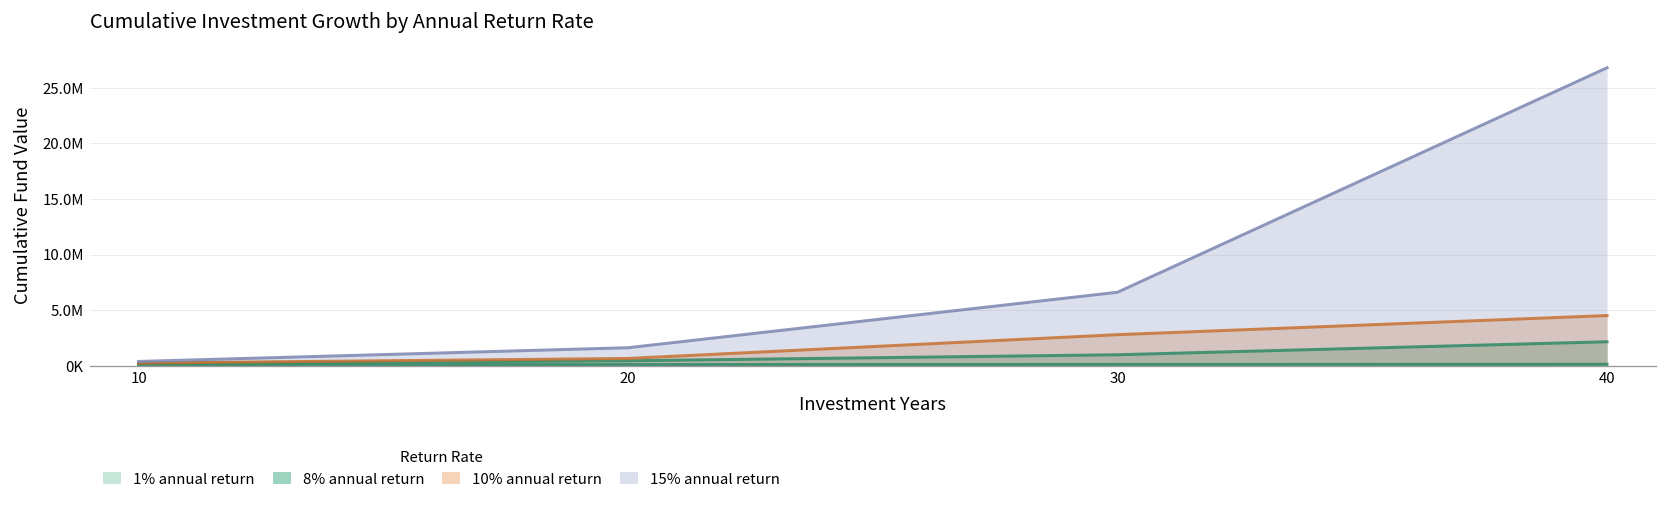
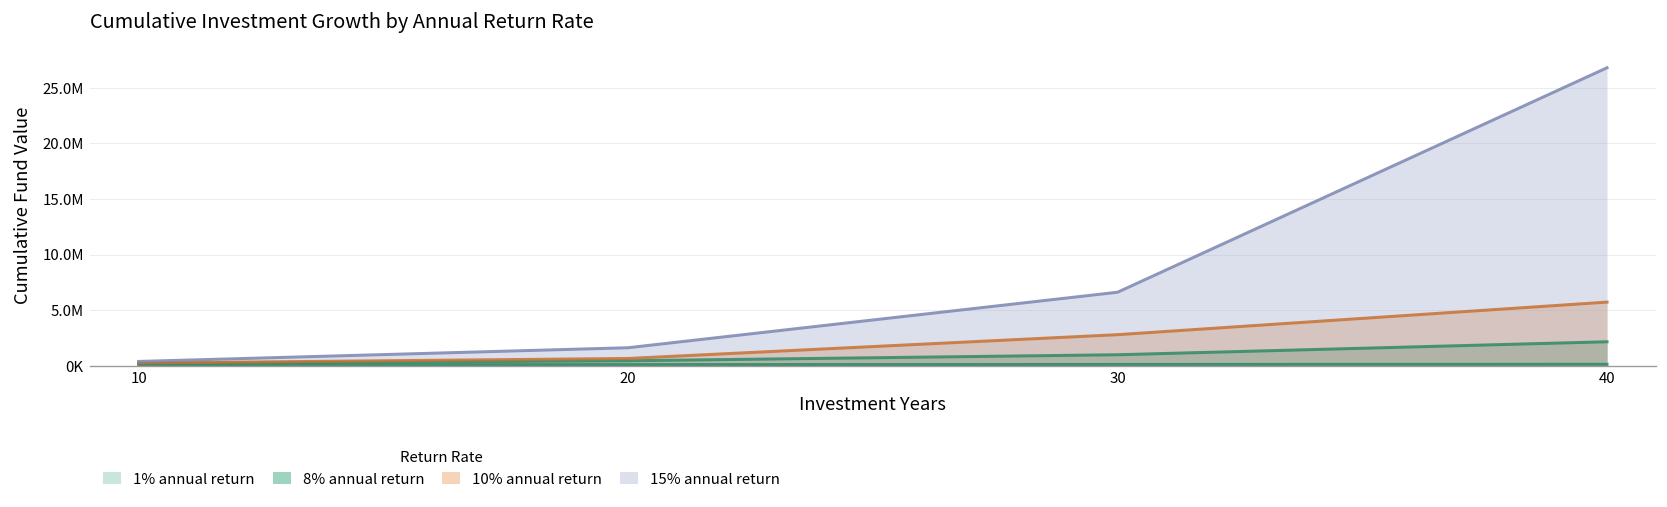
  {
    "10% annual return": {
      "30": 3000000,
-     "40": 5000000
+     "40": 6000000
    }
  }
